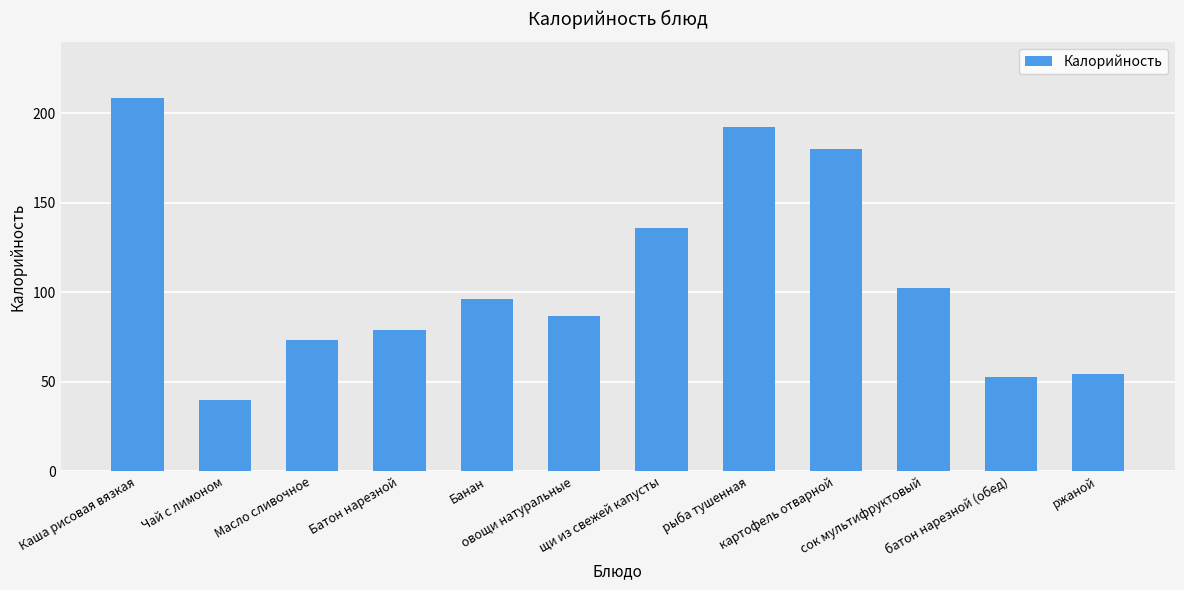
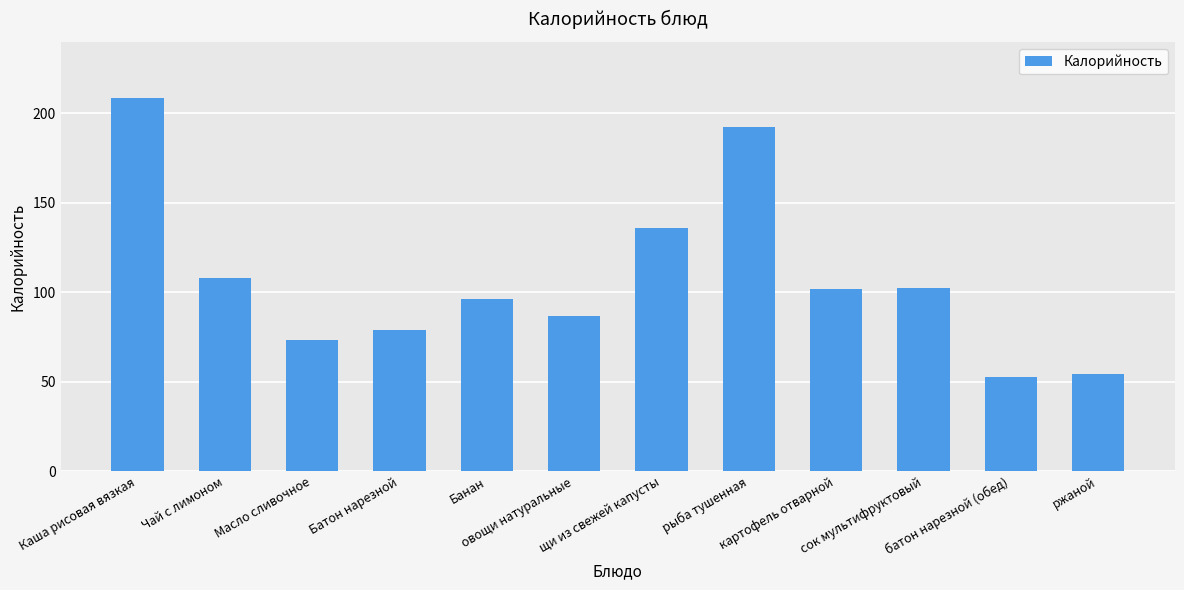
  {
    "Каша рисовая вязкая": 208,
-   "Чай с лимоном": 40,
+   "Чай с лимоном": 108,
    "Масло сливочное": 73,
    "Батон нарезной": 79,
    "Банан": 96,
    "овощи натуральные": 87,
    "щи из свежей капусты": 136,
    "рыба тушенная": 192,
-   "картофель отварной": 180,
+   "картофель отварной": 102,
    "сок мультифруктовый": 103,
    "батон нарезной (обед)": 52,
    "ржаной": 54
  }
